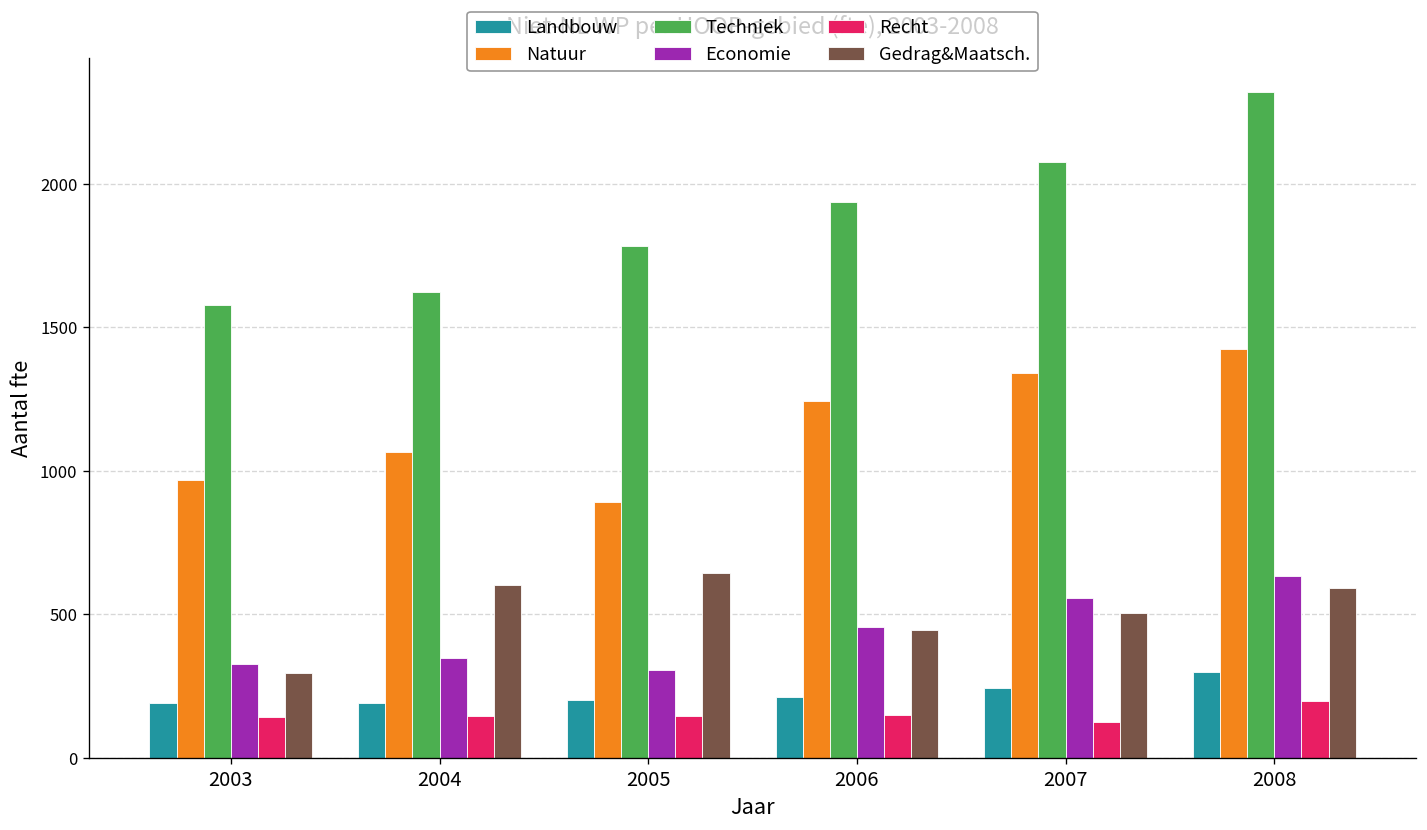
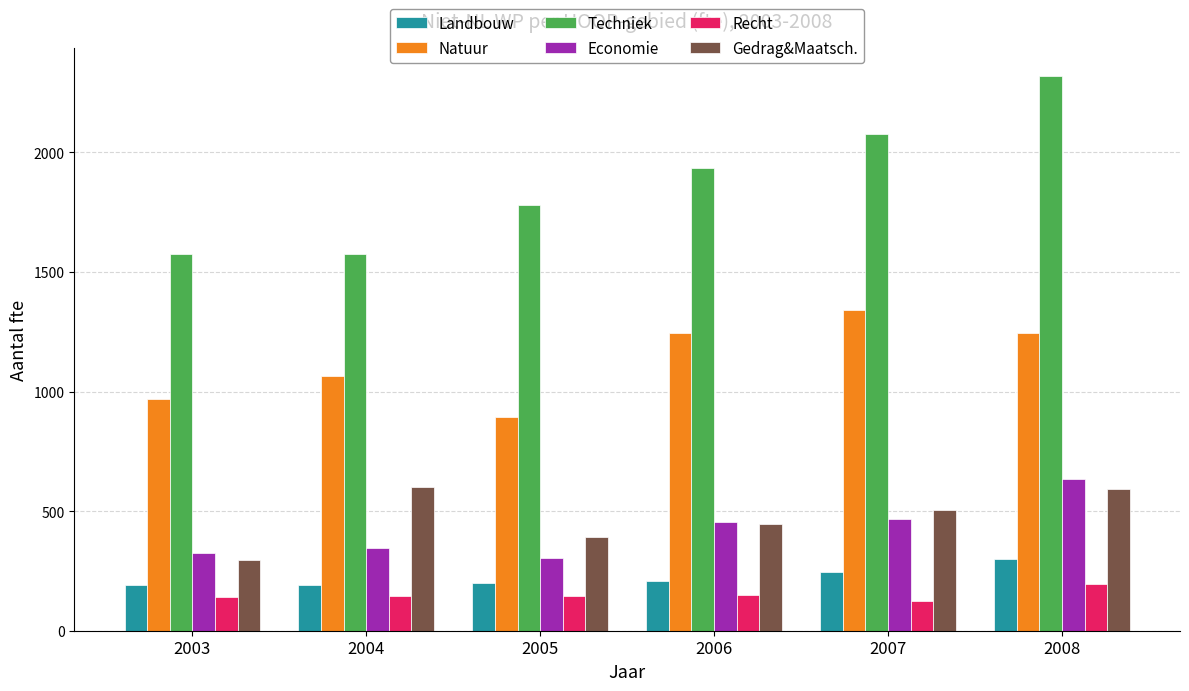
  {
    "Landbouw": {
      "2003": 190,
      "2004": 190,
      "2005": 200,
      "2006": 210,
      "2007": 240,
      "2008": 300
    },
    "Natuur": {
      "2003": 970,
      "2004": 1060,
      "2005": 890,
      "2006": 1240,
      "2007": 1340,
-     "2008": 1420
+     "2008": 1240
    },
    "Techniek": {
      "2003": 1580,
-     "2004": 1620,
+     "2004": 1580,
      "2005": 1780,
      "2006": 1930,
      "2007": 2080,
      "2008": 2320
    },
    "Economie": {
      "2003": 320,
      "2004": 350,
      "2005": 310,
      "2006": 450,
-     "2007": 550,
+     "2007": 470,
      "2008": 630
    },
    "Recht": {
      "2003": 140,
      "2004": 140,
      "2005": 140,
      "2006": 150,
      "2007": 130,
      "2008": 200
    },
    "Gedrag&Maatsch.": {
      "2003": 290,
      "2004": 600,
-     "2005": 640,
+     "2005": 390,
      "2006": 450,
      "2007": 500,
      "2008": 590
    }
  }
